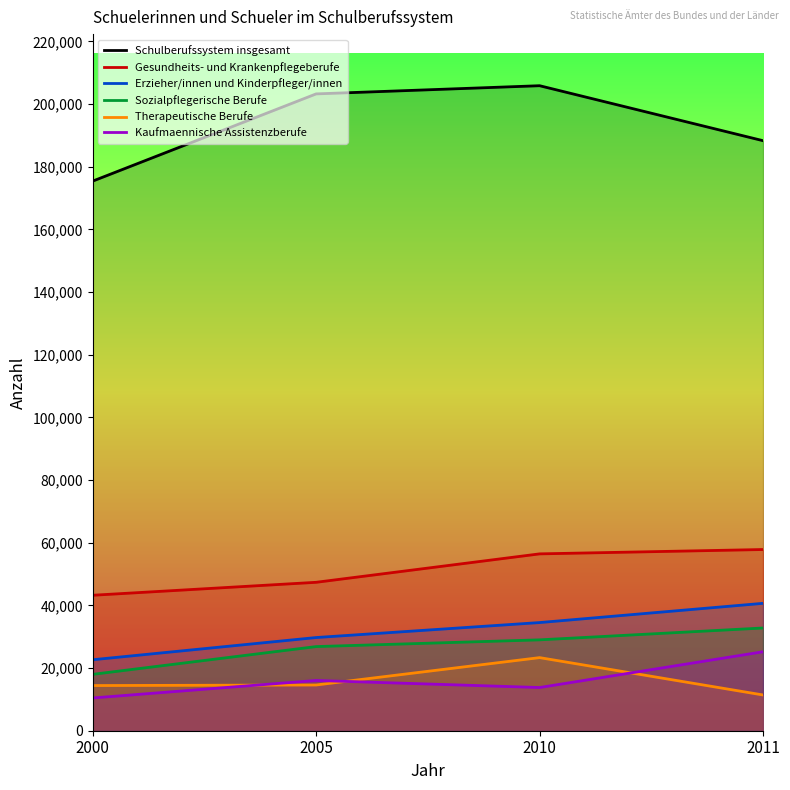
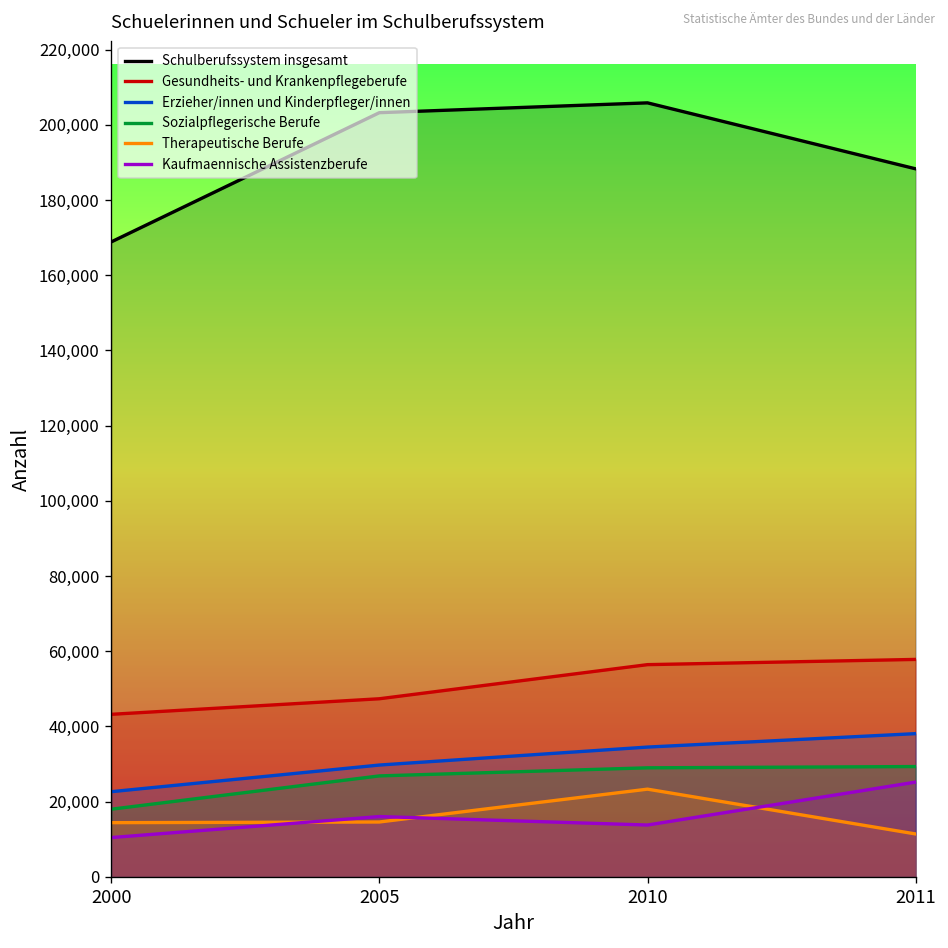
  {
    "Schulberufssystem insgesamt": {
-     "2000": "175,000",
+     "2000": "169,000",
      "2010": "206,000",
      "2011": "188,000"
    },
    "Gesundheits- und Krankenpflegeberufe": {
      "2000": "43,000",
      "2005": "47,000",
      "2010": "56,000",
      "2011": "58,000"
    },
    "Erzieher/innen und Kinderpfleger/innen": {
      "2000": "23,000",
      "2005": "30,000",
      "2010": "35,000",
-     "2011": "41,000"
+     "2011": "38,000"
    },
    "Sozialpflegerische Berufe": {
      "2000": "18,000",
      "2005": "27,000",
      "2010": "29,000",
-     "2011": "33,000"
+     "2011": "29,000"
    },
    "Therapeutische Berufe": {
      "2000": "14,000",
      "2005": "15,000",
      "2010": "23,000",
      "2011": "11,000"
    },
    "Kaufmaennische Assistenzberufe": {
      "2000": "10,000",
      "2005": "16,000",
      "2010": "14,000",
      "2011": "25,000"
    }
  }
